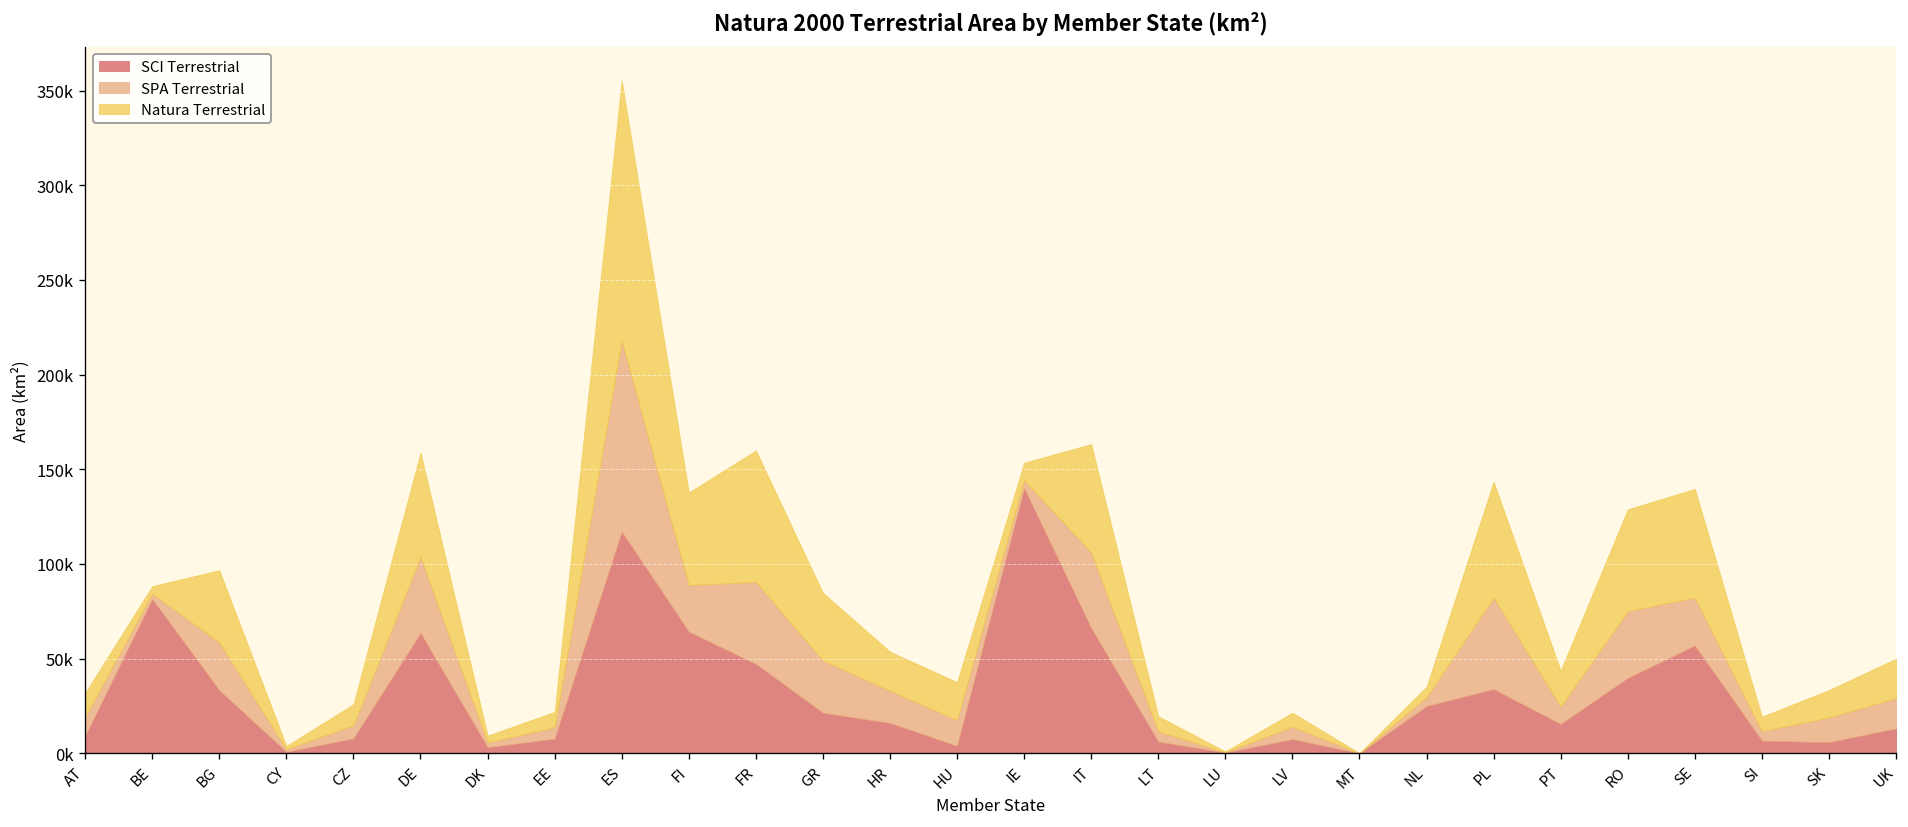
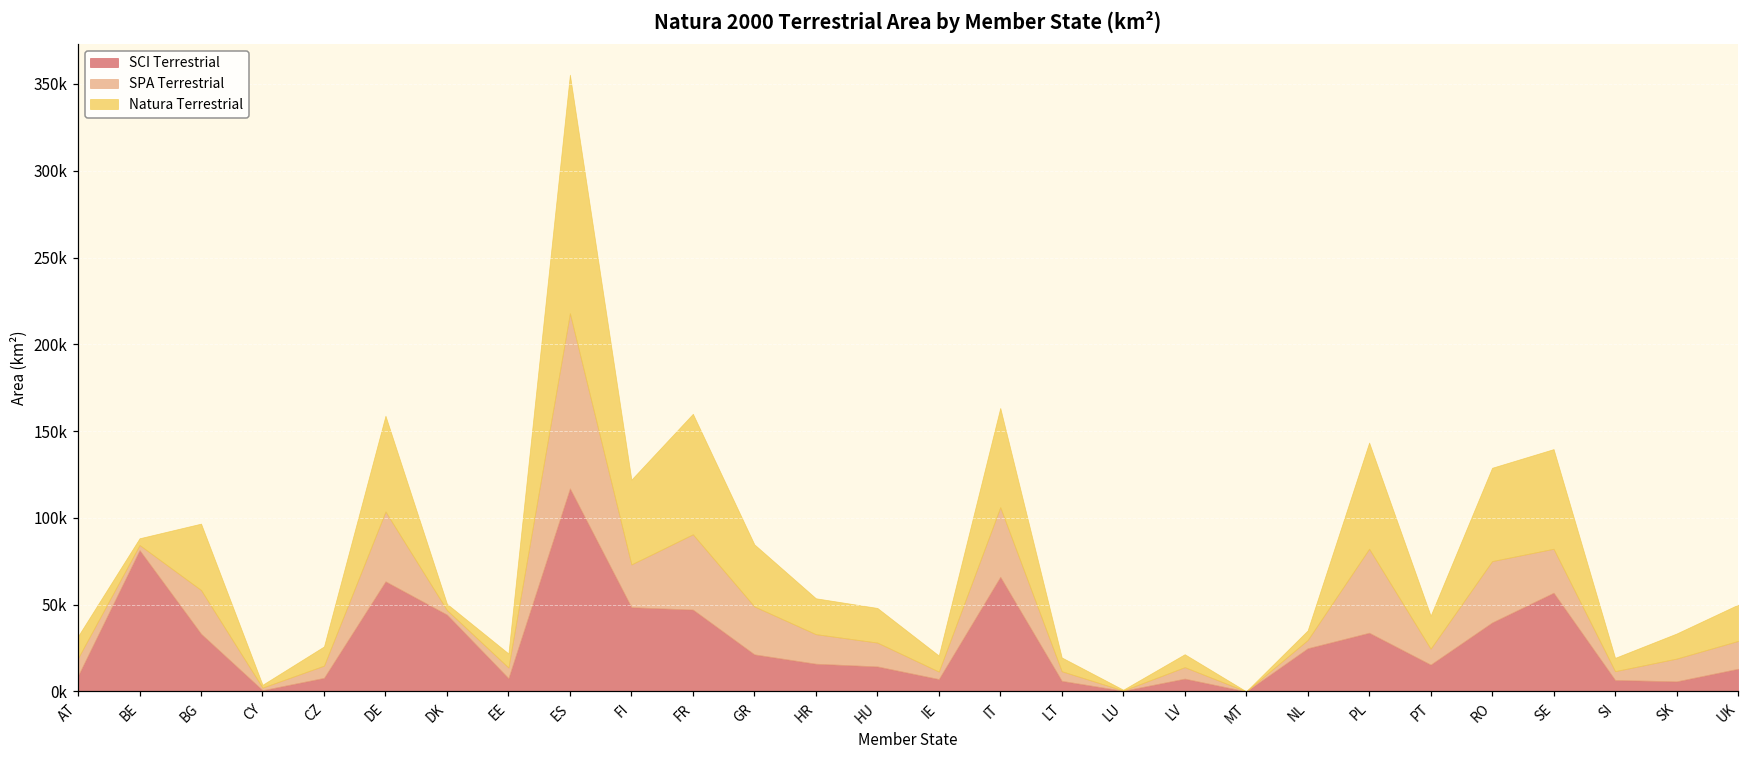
  {
    "SCI Terrestrial": {
      "AT": 9000,
      "BE": 81000,
      "BG": 33000,
      "CZ": 8000,
      "DE": 63000,
-     "DK": 3000,
+     "DK": 44000,
      "EE": 8000,
      "ES": 117000,
-     "FI": 64000,
+     "FI": 49000,
      "FR": 47000,
      "GR": 21000,
      "HR": 16000,
-     "HU": 4000,
-     "IE": 140000,
+     "HU": 14000,
+     "IE": 7000,
      "IT": 66000,
      "LT": 6000,
      "LV": 7000,
      "NL": 25000,
      "PL": 34000,
      "PT": 15000,
      "RO": 40000,
      "SE": 57000,
      "SI": 7000,
      "SK": 6000,
      "UK": 13000
    }
  }
